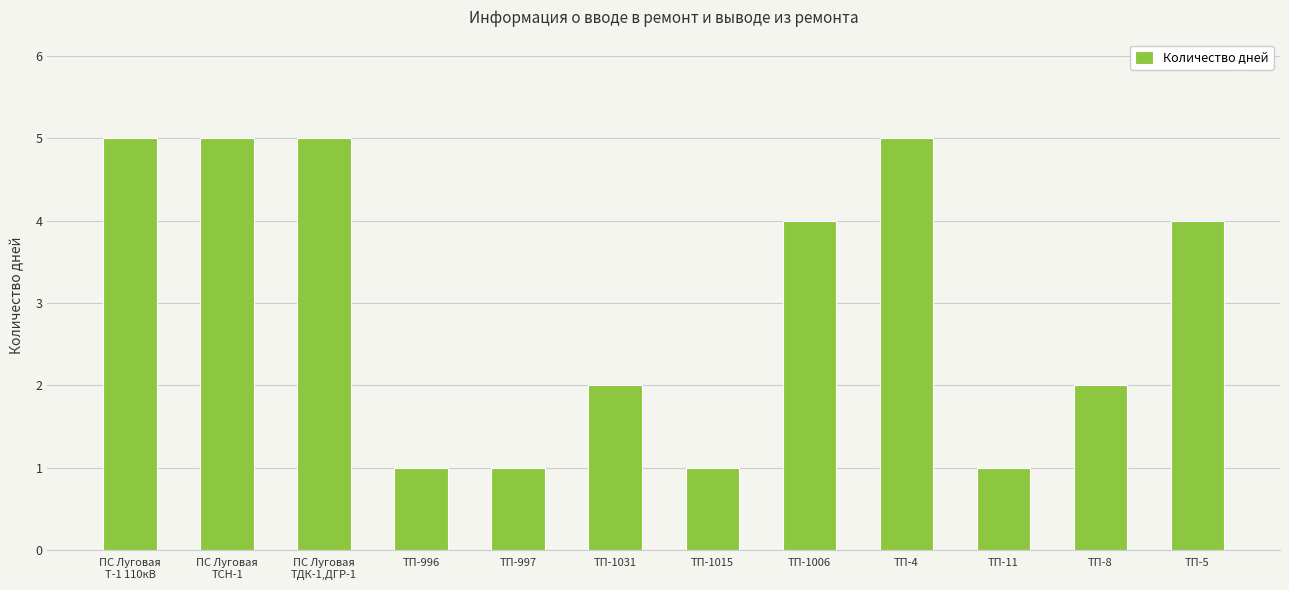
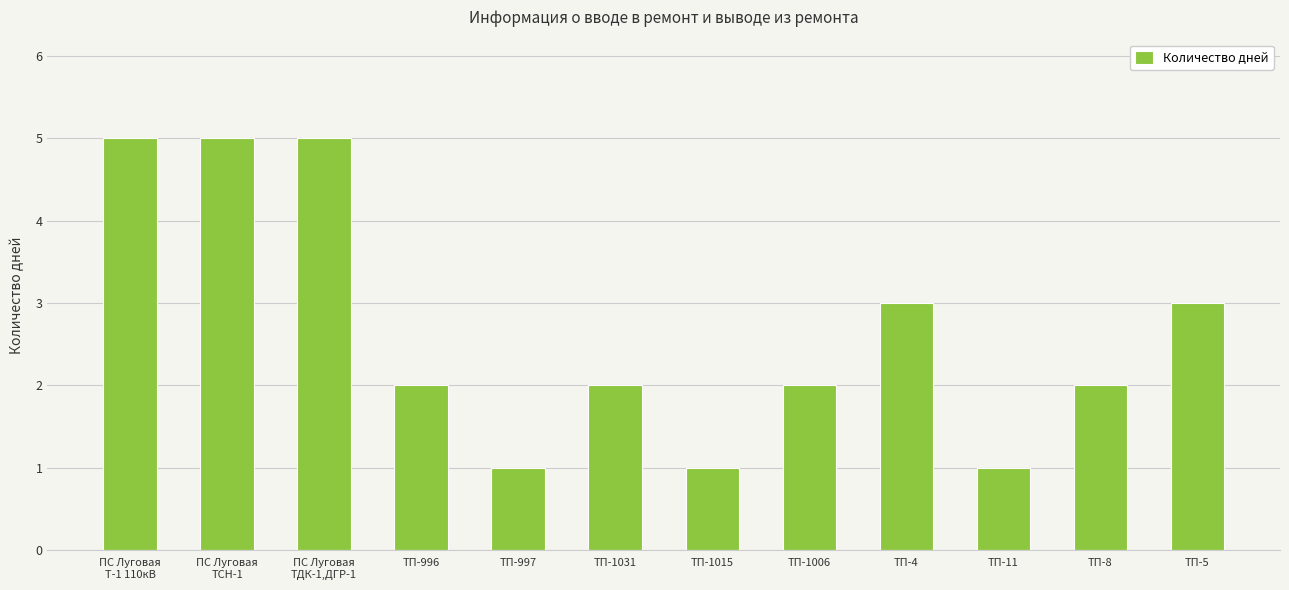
  {
    "ПС Луговая Т-1 110кВ": 5,
    "ПС Луговая ТСН-1": 5,
    "ПС Луговая ТДК-1,ДГР-1": 5,
-   "ТП-996": 1,
+   "ТП-996": 2,
    "ТП-997": 1,
    "ТП-1031": 2,
    "ТП-1015": 1,
-   "ТП-1006": 4,
-   "ТП-4": 5,
+   "ТП-1006": 2,
+   "ТП-4": 3,
    "ТП-11": 1,
    "ТП-8": 2,
-   "ТП-5": 4
+   "ТП-5": 3
  }
